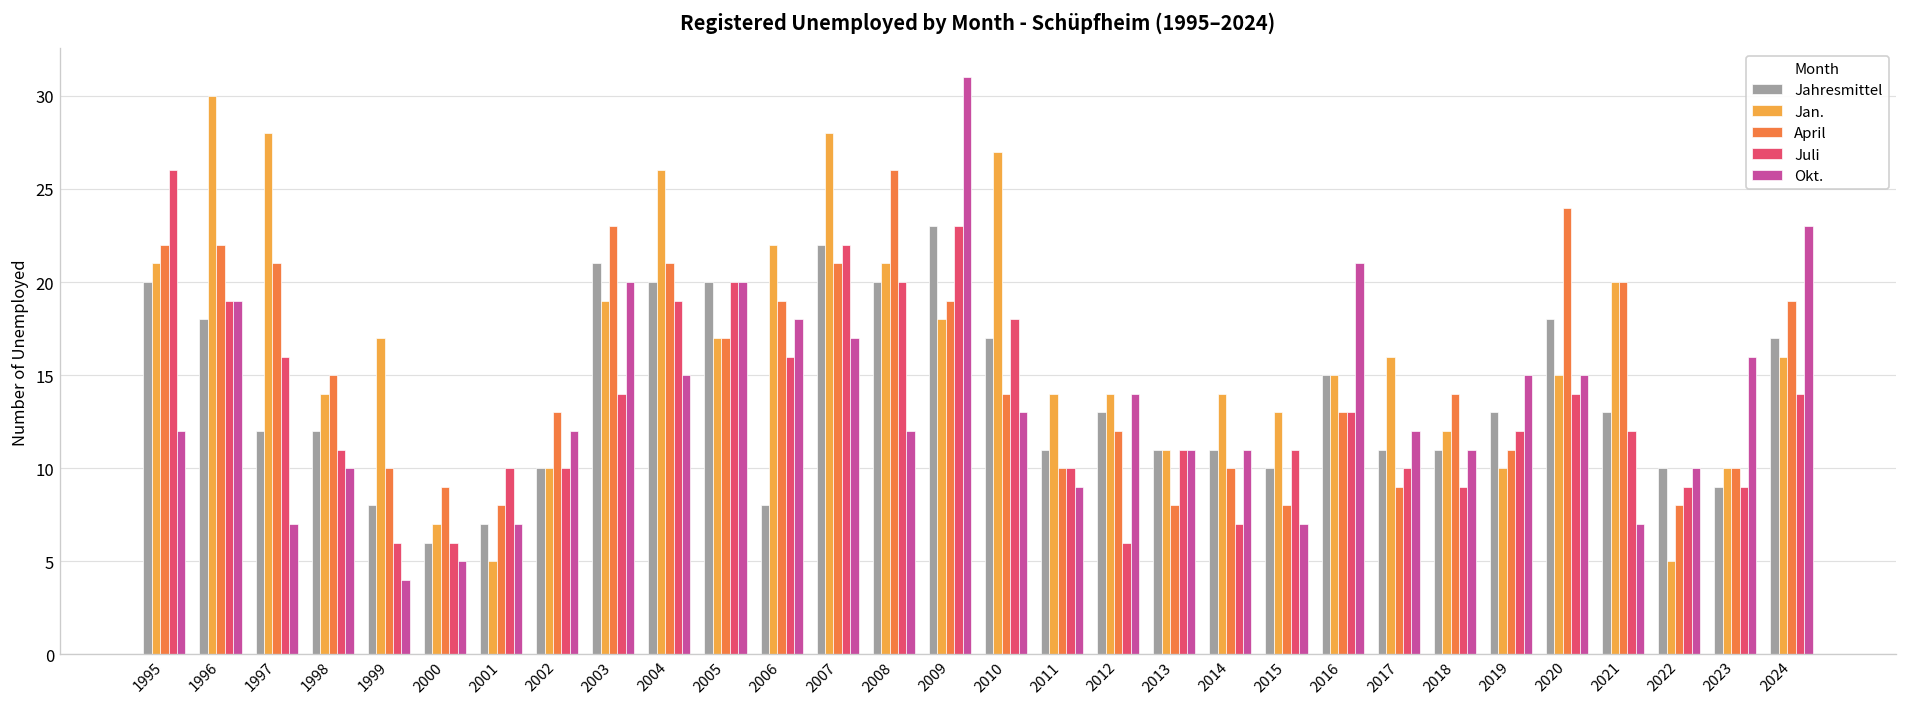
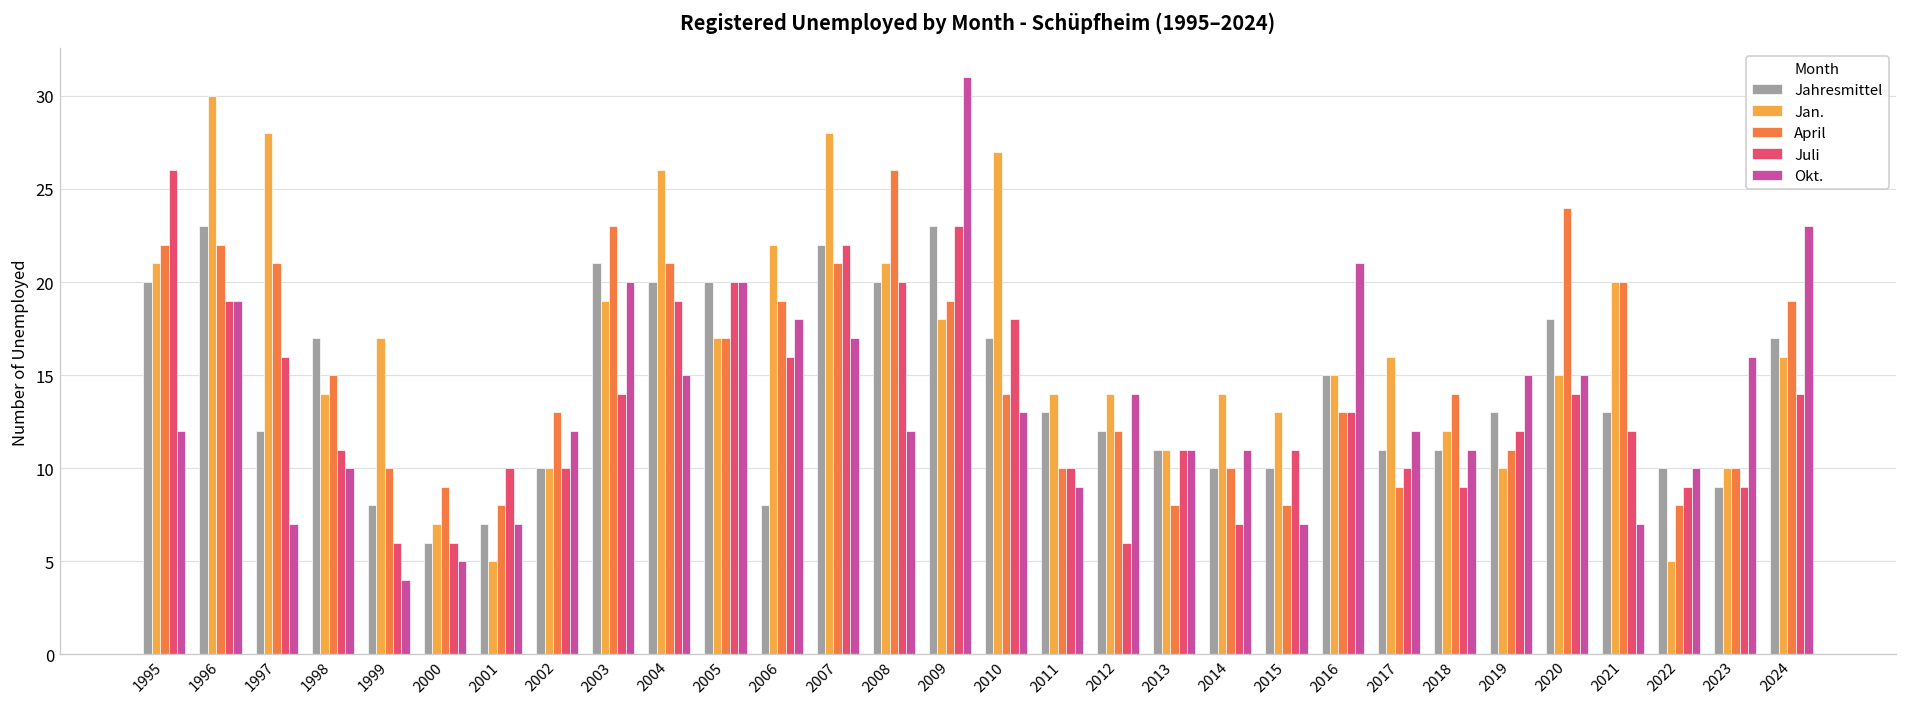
  {
    "Jahresmittel": {
      "1995": 20,
-     "1996": 18,
+     "1996": 23,
      "1997": 12,
-     "1998": 12,
+     "1998": 17,
      "1999": 8,
      "2000": 6,
      "2001": 7,
      "2002": 10,
      "2003": 21,
      "2004": 20,
      "2005": 20,
      "2006": 8,
      "2007": 22,
      "2008": 20,
      "2009": 23,
      "2010": 17,
-     "2011": 11,
-     "2012": 13,
+     "2011": 13,
+     "2012": 12,
      "2013": 11,
-     "2014": 11,
+     "2014": 10,
      "2015": 10,
      "2016": 15,
      "2017": 11,
      "2018": 11,
      "2019": 13,
      "2020": 18,
      "2021": 13,
      "2022": 10,
      "2023": 9,
      "2024": 17
    }
  }
